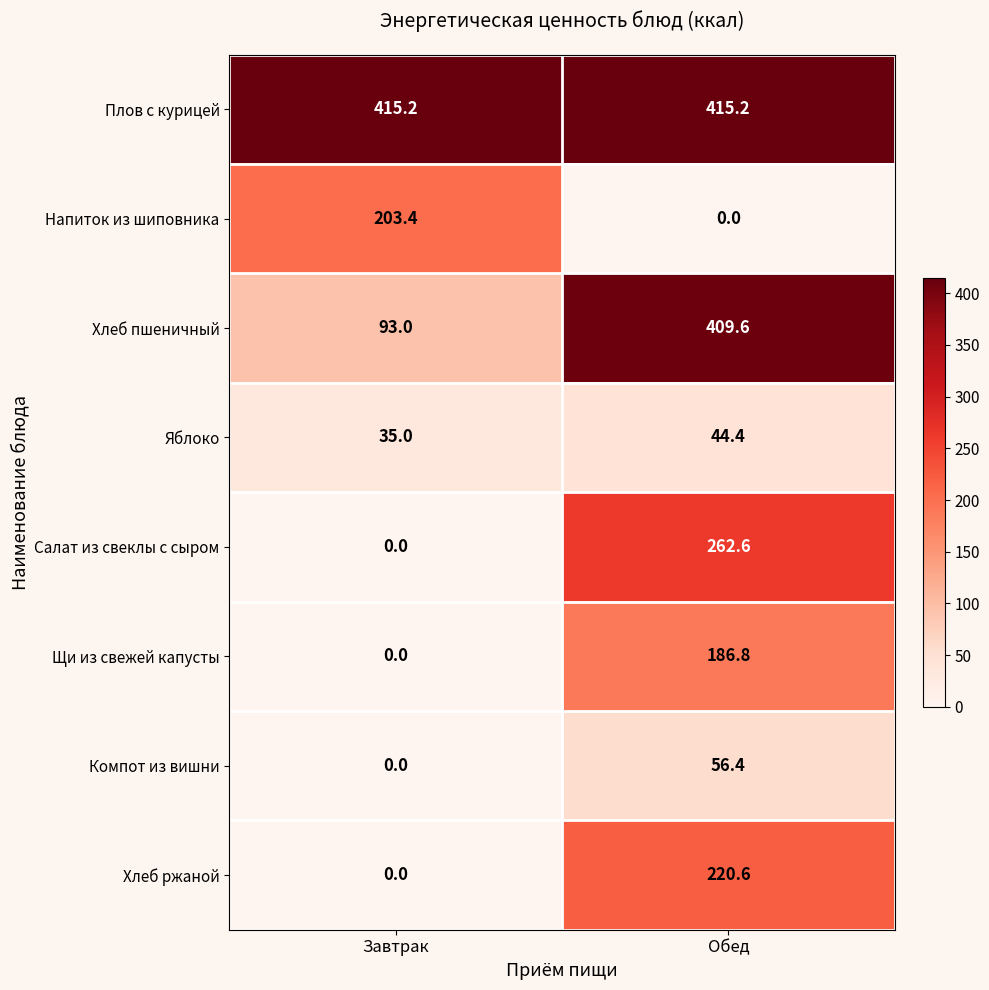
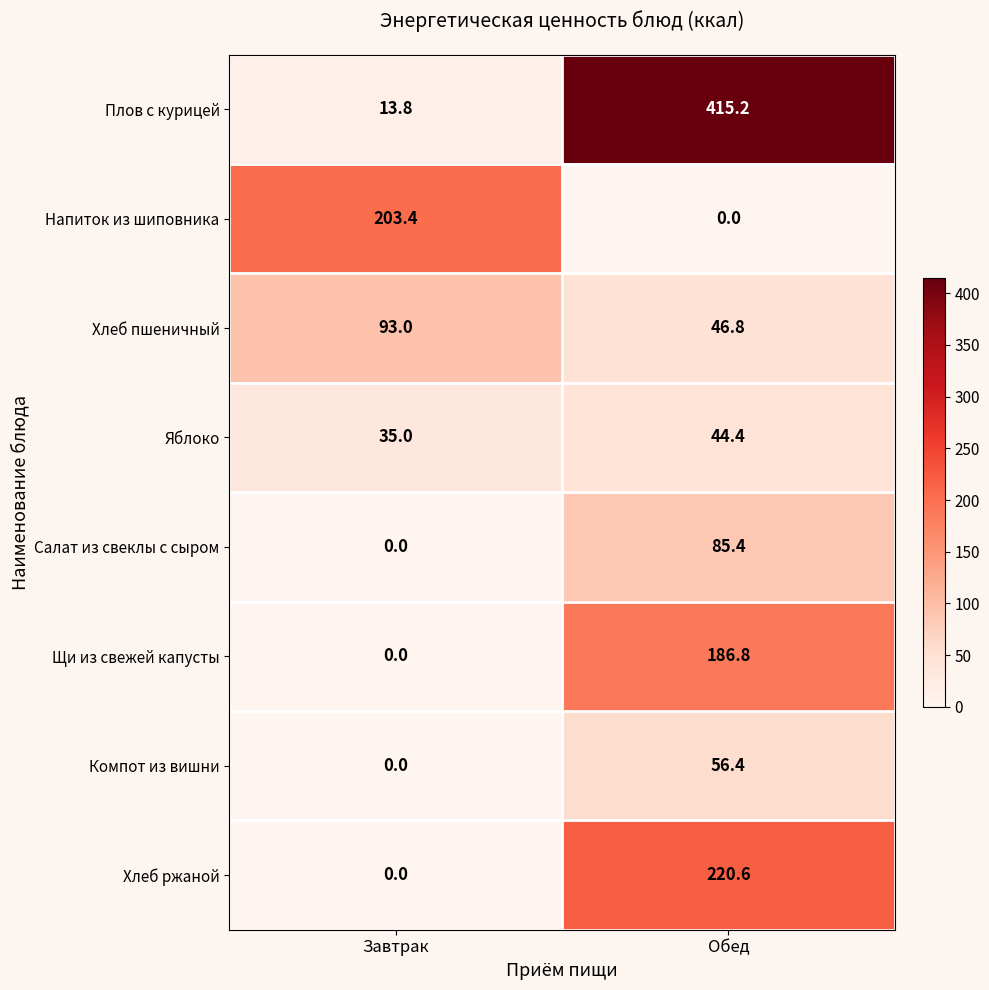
  {
    "Плов с курицей": {
-     "Завтрак": 415.2,
+     "Завтрак": 13.8,
      "Обед": 415.2
    },
    "Напиток из шиповника": {
      "Завтрак": 203.4,
      "Обед": 0.0
    },
    "Хлеб пшеничный": {
      "Завтрак": 93.0,
-     "Обед": 409.6
+     "Обед": 46.8
    },
    "Яблоко": {
      "Завтрак": 35.0,
      "Обед": 44.4
    },
    "Салат из свеклы с сыром": {
      "Завтрак": 0.0,
-     "Обед": 262.6
+     "Обед": 85.4
    },
    "Щи из свежей капусты": {
      "Завтрак": 0.0,
      "Обед": 186.8
    },
    "Компот из вишни": {
      "Завтрак": 0.0,
      "Обед": 56.4
    },
    "Хлеб ржаной": {
      "Завтрак": 0.0,
      "Обед": 220.6
    }
  }
